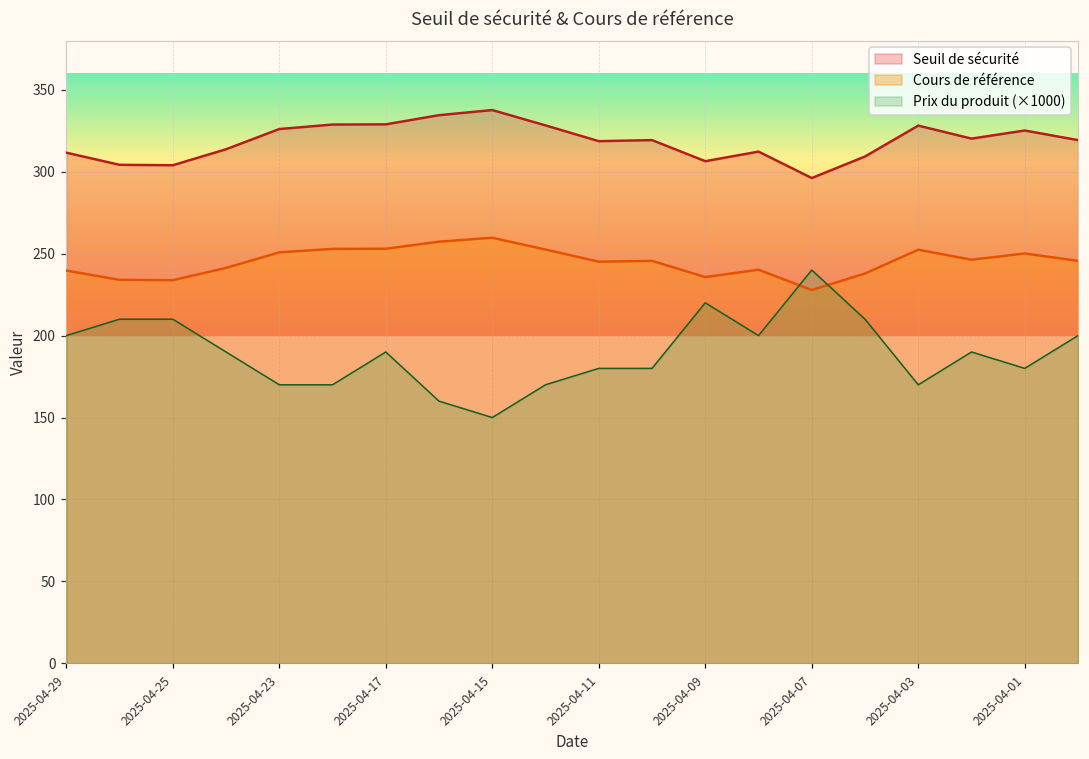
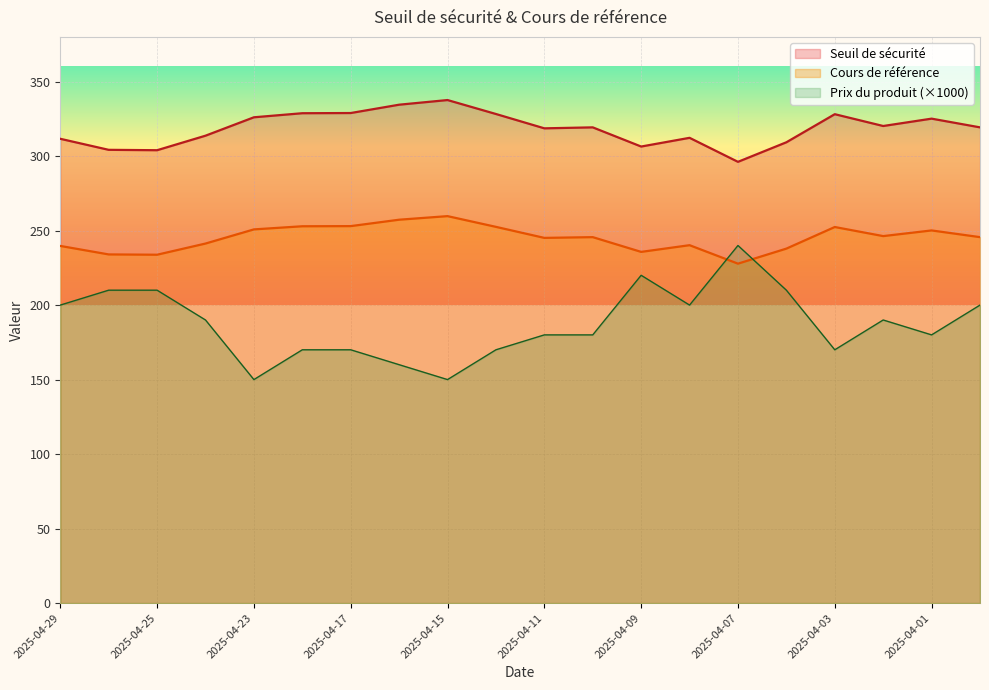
  {
    "Prix du produit (×1000)": {
      "2025-04-29": 200,
      "2025-04-25": 210,
-     "2025-04-23": 170,
-     "2025-04-17": 190,
+     "2025-04-23": 150,
+     "2025-04-17": 170,
      "2025-04-15": 150,
      "2025-04-11": 180,
      "2025-04-09": 220,
      "2025-04-07": 240,
      "2025-04-03": 170,
      "2025-04-01": 180
    }
  }
